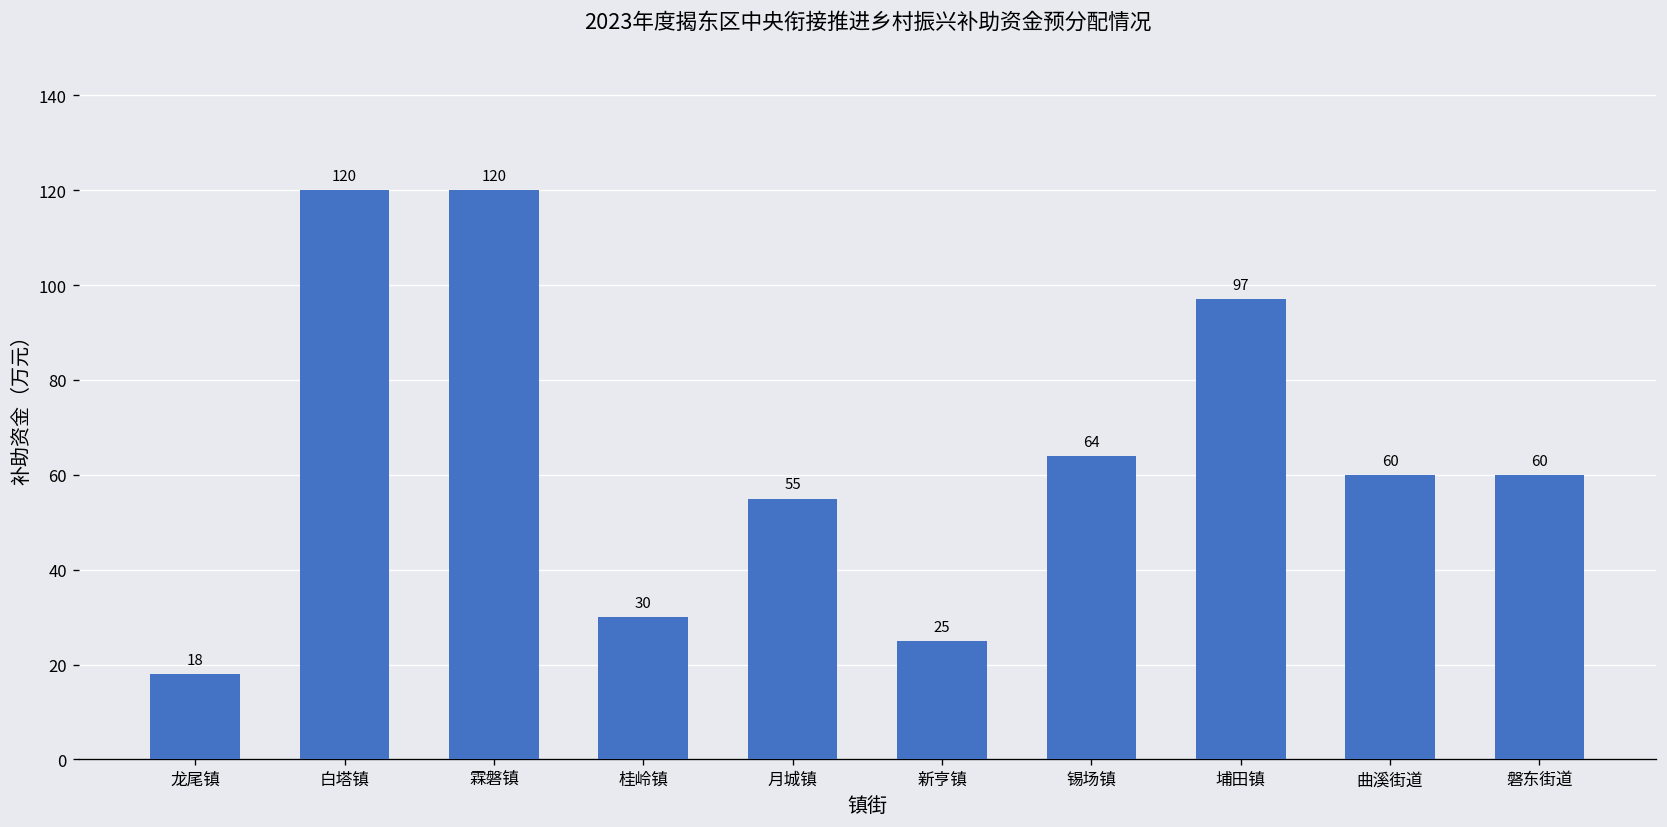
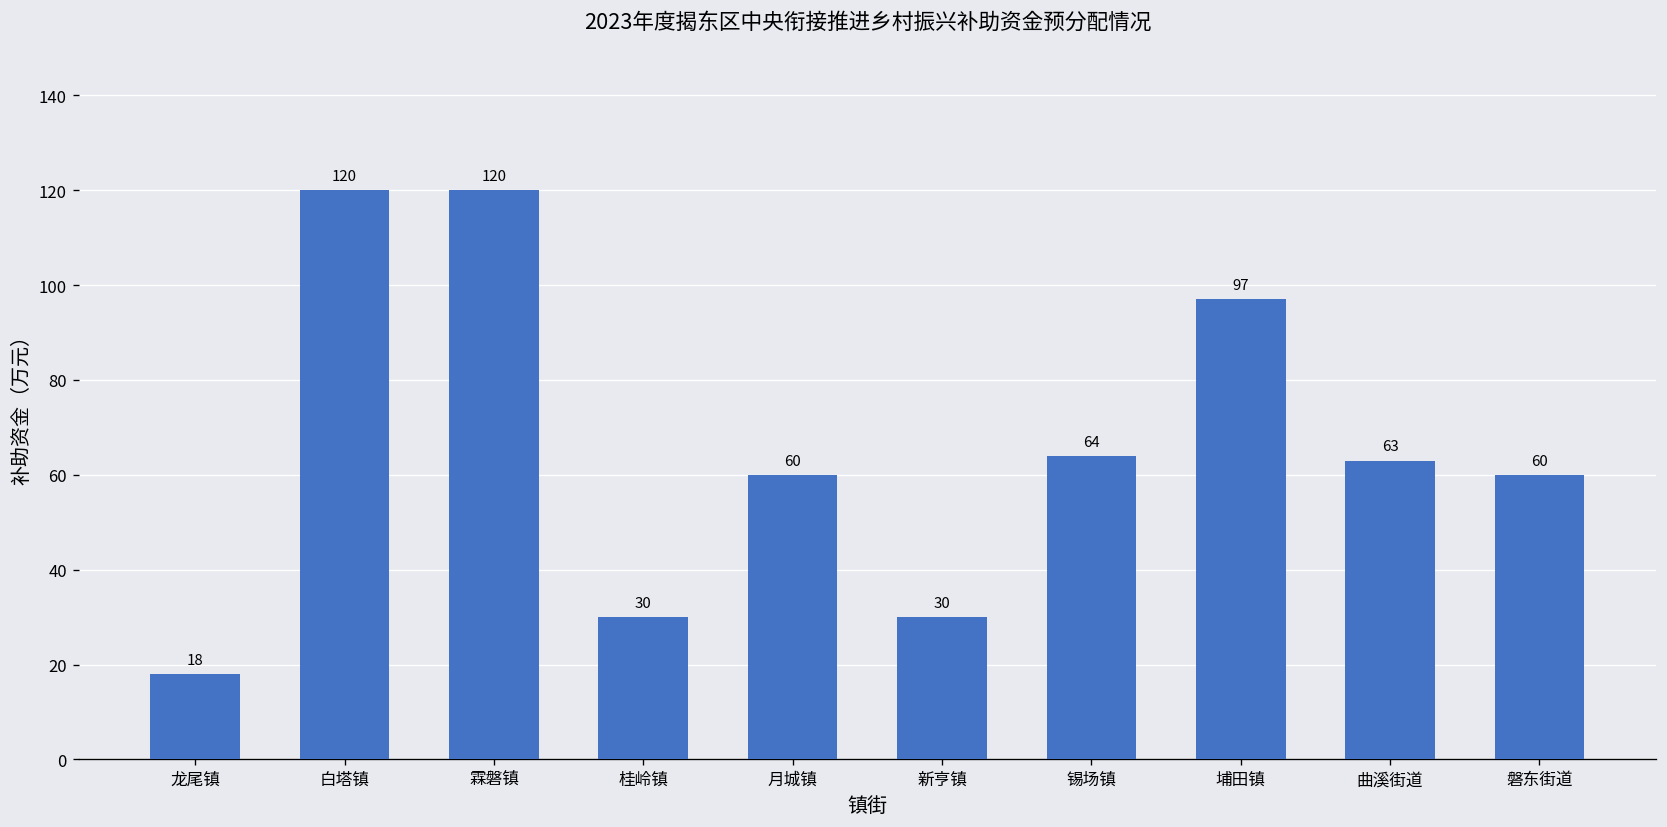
  {
    "龙尾镇": 18,
    "白塔镇": 120,
    "霖磐镇": 120,
    "桂岭镇": 30,
-   "月城镇": 55,
-   "新亨镇": 25,
+   "月城镇": 60,
+   "新亨镇": 30,
    "锡场镇": 64,
    "埔田镇": 97,
-   "曲溪街道": 60,
+   "曲溪街道": 63,
    "磐东街道": 60
  }
